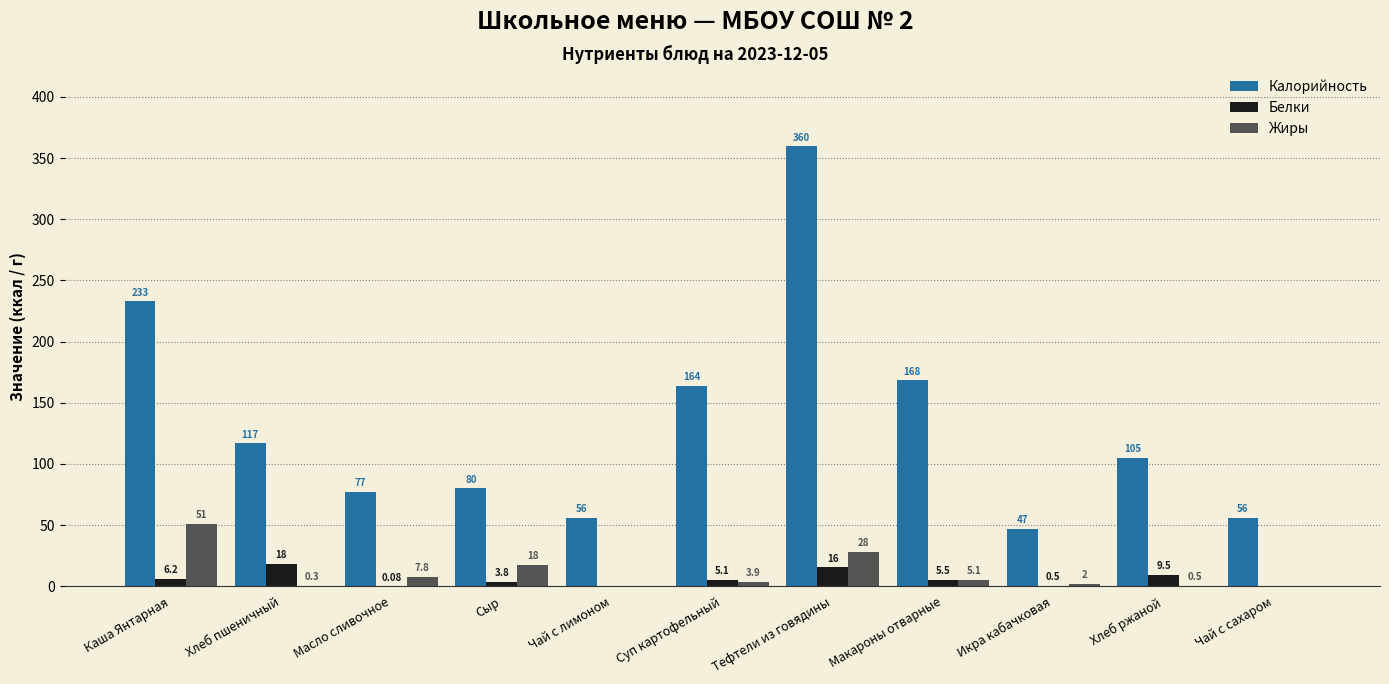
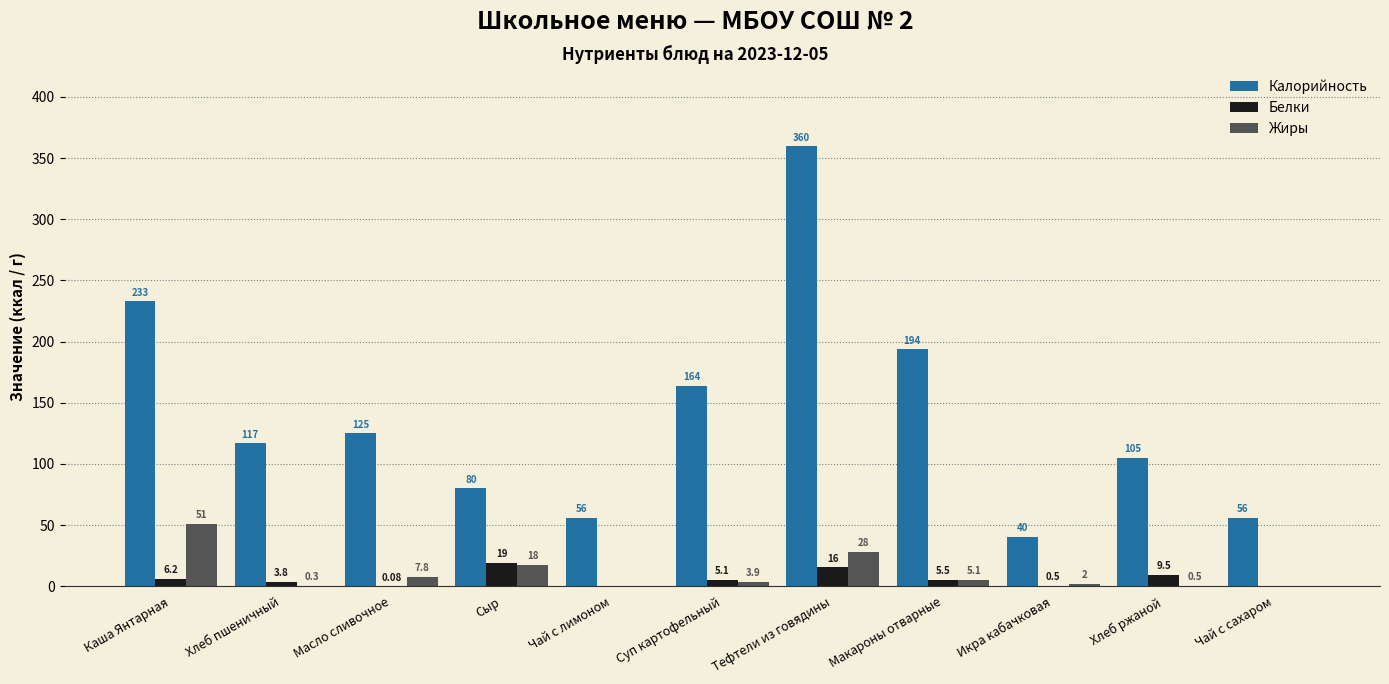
  {
    "Калорийность": {
      "Каша Янтарная": 233,
      "Хлеб пшеничный": 117,
-     "Масло сливочное": 77,
+     "Масло сливочное": 125,
      "Сыр": 80,
      "Чай с лимоном": 56,
      "Суп картофельный": 164,
      "Тефтели из говядины": 360,
-     "Макароны отварные": 168,
-     "Икра кабачковая": 47,
+     "Макароны отварные": 194,
+     "Икра кабачковая": 40,
      "Хлеб ржаной": 105,
      "Чай с сахаром": 56
    },
    "Белки": {
      "Каша Янтарная": 6.2,
-     "Хлеб пшеничный": 18,
+     "Хлеб пшеничный": 3.8,
      "Масло сливочное": 0.08,
-     "Сыр": 3.8,
+     "Сыр": 19,
      "Суп картофельный": 5.1,
      "Тефтели из говядины": 16,
      "Макароны отварные": 5.5,
      "Икра кабачковая": 0.5,
      "Хлеб ржаной": 9.5
    },
    "Жиры": {
      "Каша Янтарная": 51,
      "Хлеб пшеничный": 0.3,
      "Масло сливочное": 7.8,
      "Сыр": 18,
      "Суп картофельный": 3.9,
      "Тефтели из говядины": 28,
      "Макароны отварные": 5.1,
      "Икра кабачковая": 2,
      "Хлеб ржаной": 0.5
    }
  }
